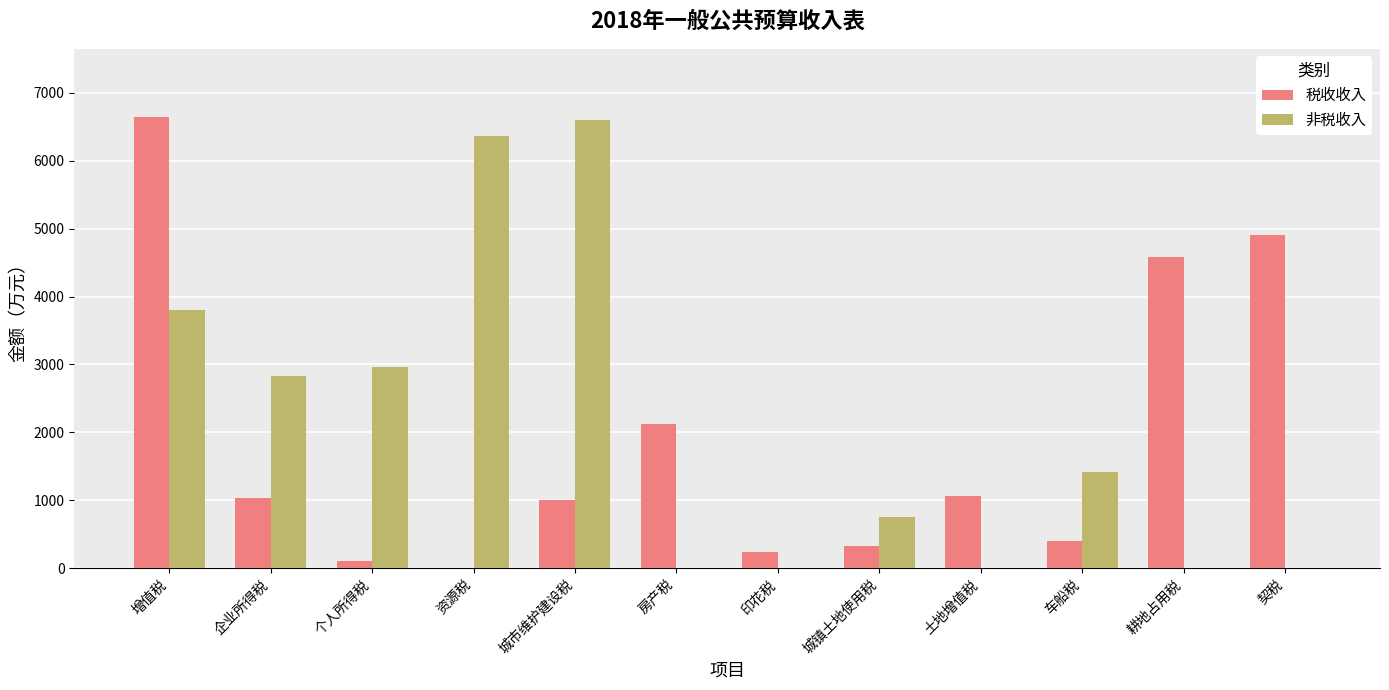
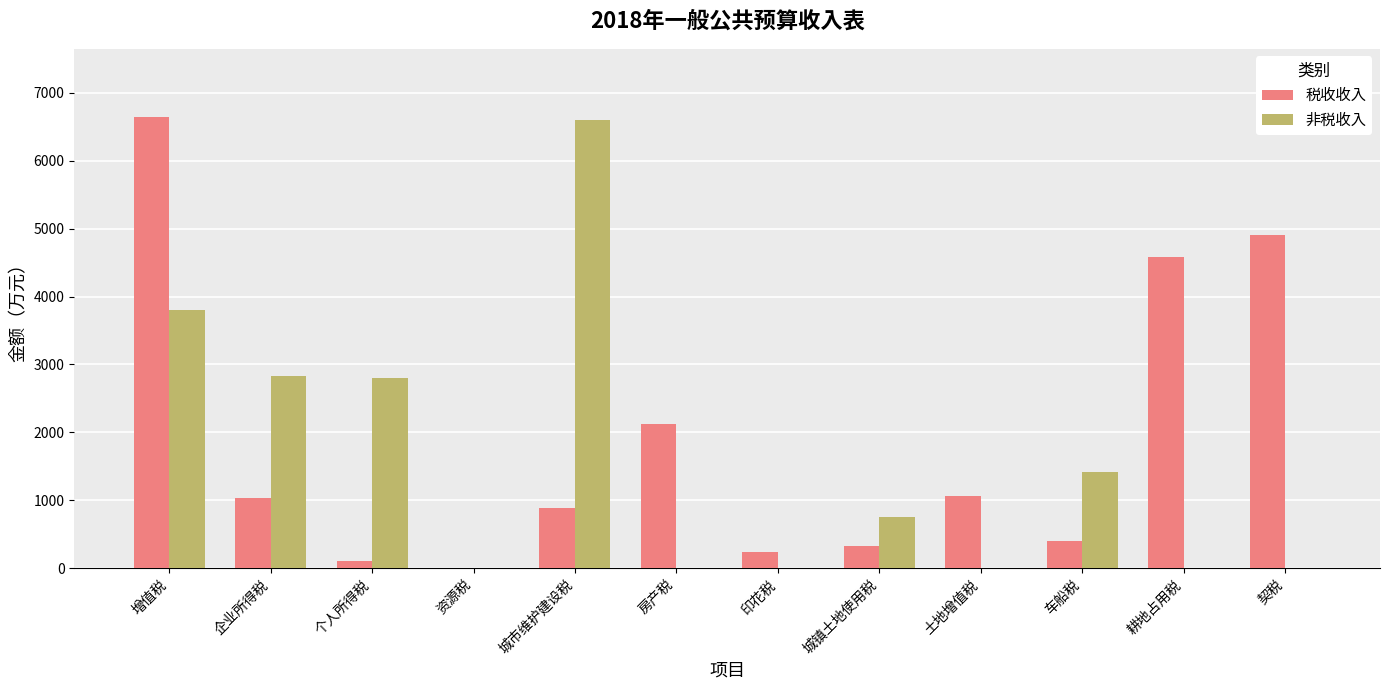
  {
    "税收收入": {
      "增值税": 6700,
      "企业所得税": 1000,
      "个人所得税": 100,
-     "城市维护建设税": 1000,
+     "城市维护建设税": 900,
      "房产税": 2100,
      "印花税": 200,
      "城镇土地使用税": 300,
      "土地增值税": 1100,
      "车船税": 400,
      "耕地占用税": 4600,
      "契税": 4900
    },
    "非税收入": {
      "增值税": 3800,
      "企业所得税": 2800,
-     "个人所得税": 3000,
-     "资源税": 6400,
+     "个人所得税": 2800,
+     "资源税": 0,
      "城市维护建设税": 6600,
      "房产税": 0,
      "印花税": 0,
      "城镇土地使用税": 800,
      "土地增值税": 0,
      "车船税": 1400,
      "耕地占用税": 0,
      "契税": 0
    }
  }
